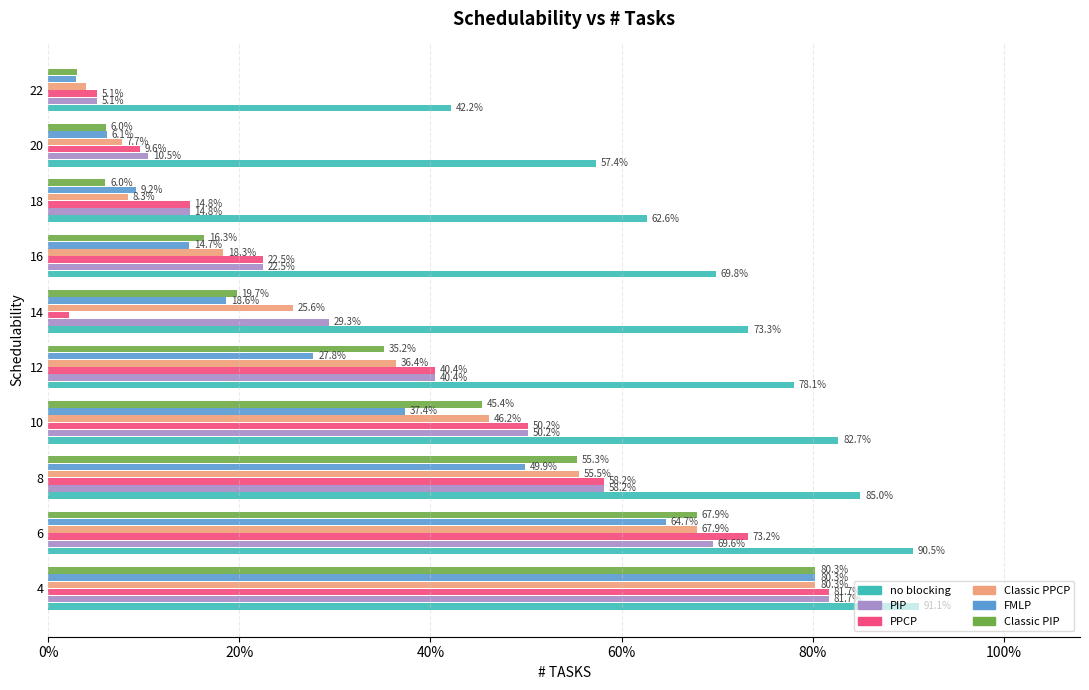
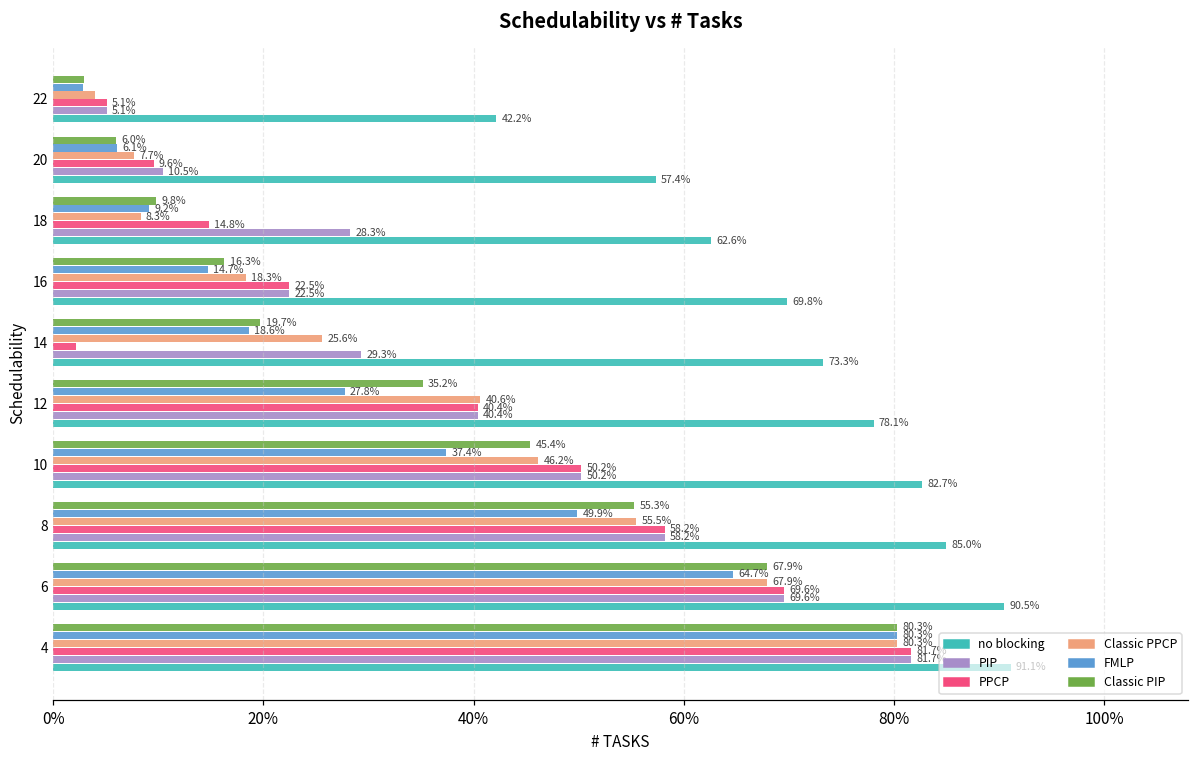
  {
    "PIP": {
      "20": "10.5%",
-     "18": "14.8%",
+     "18": "28.3%",
      "14": "29.3%"
    },
    "PPCP": {
      "18": "14.8%",
-     "6": "73.2%"
+     "6": "69.6%"
    },
    "Classic PPCP": {
      "20": "7.7%",
      "16": "18.3%",
      "14": "25.6%",
-     "12": "36.4%",
+     "12": "40.6%",
      "10": "46.2%",
      "8": "55.5%",
      "6": "67.9%"
    },
    "Classic PIP": {
-     "18": "6.0%",
+     "18": "9.8%",
      "16": "16.3%",
      "12": "35.2%",
      "10": "45.4%",
      "8": "55.3%",
      "6": "67.9%"
    }
  }
